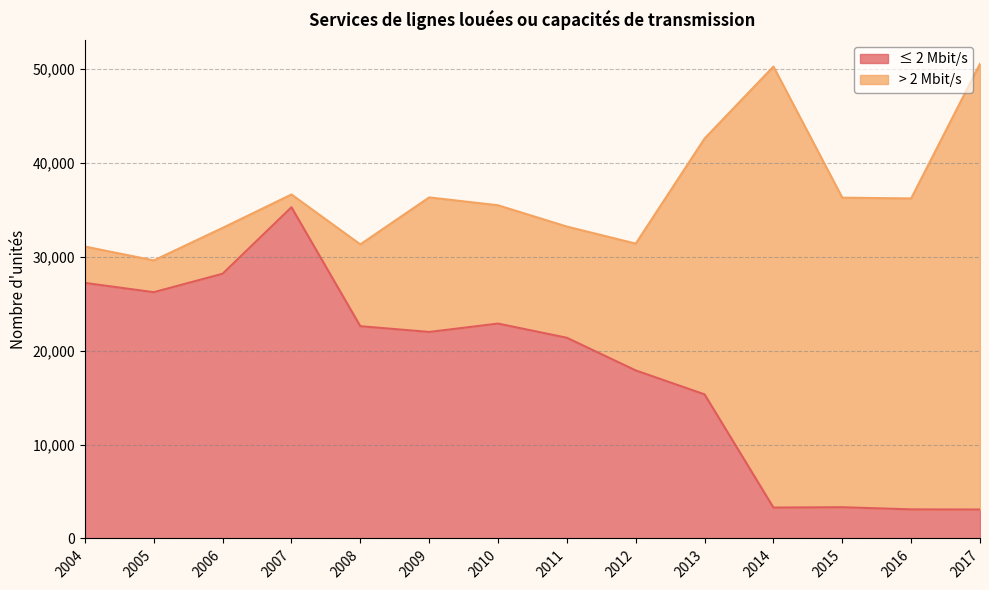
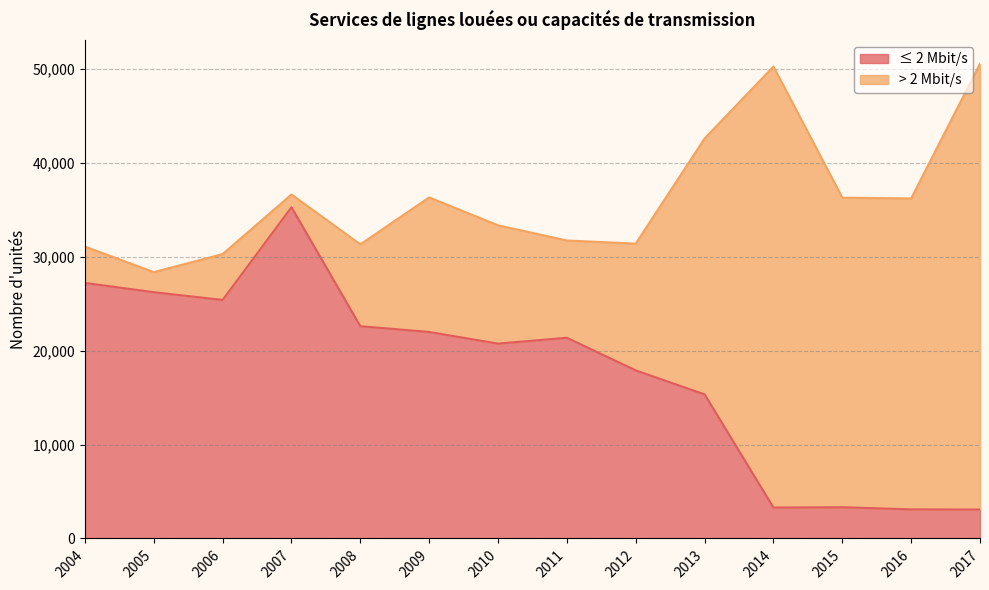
  {
    "≤ 2 Mbit/s": {
      "2004": "27,000",
      "2005": "26,000",
-     "2006": "28,000",
+     "2006": "25,000",
      "2007": "35,000",
      "2008": "23,000",
      "2009": "22,000",
-     "2010": "23,000",
+     "2010": "21,000",
      "2011": "21,000",
      "2012": "18,000",
      "2013": "15,000",
      "2014": "3,000",
      "2015": "3,000",
      "2016": "3,000",
      "2017": "3,000"
    },
    "> 2 Mbit/s": {
      "2004": "4,000",
-     "2005": "3,000",
+     "2005": "2,000",
      "2006": "5,000",
      "2007": "1,000",
      "2008": "9,000",
      "2009": "14,000",
      "2010": "13,000",
-     "2011": "12,000",
+     "2011": "10,000",
      "2012": "14,000",
      "2013": "27,000",
      "2014": "47,000",
      "2015": "33,000",
      "2016": "33,000",
      "2017": "47,000"
    }
  }
